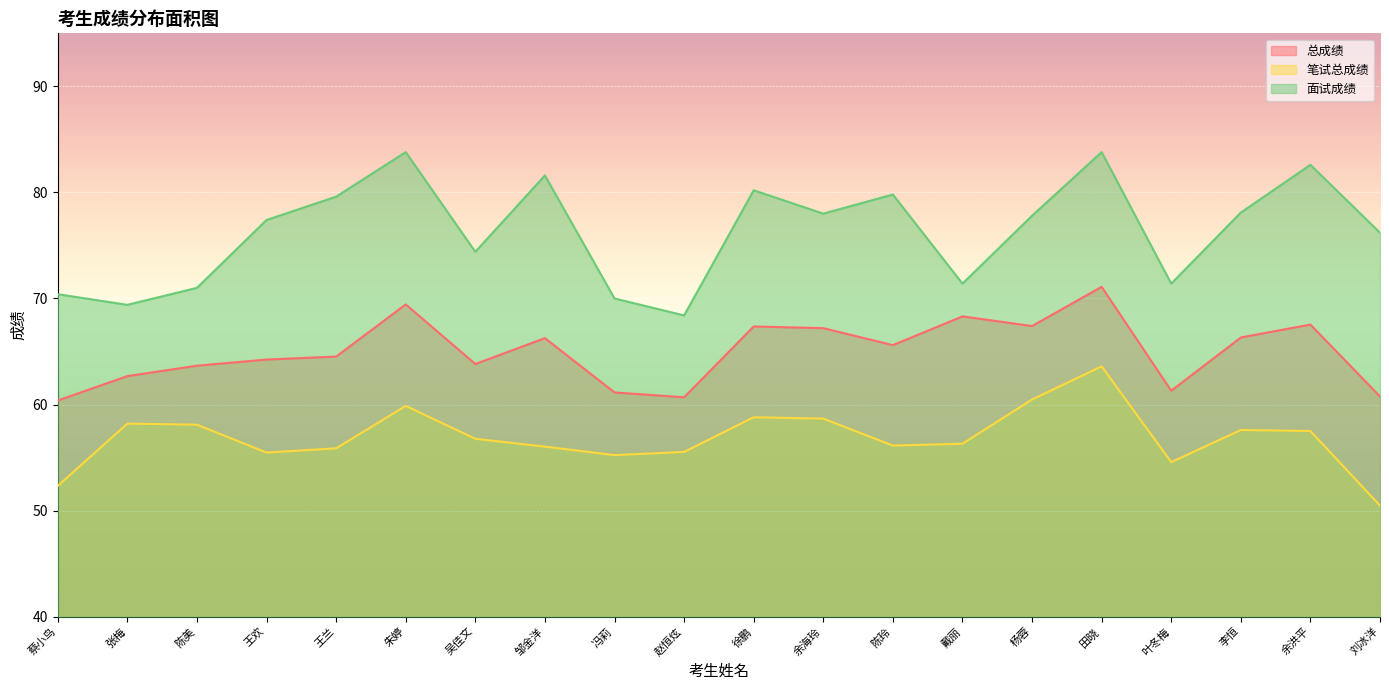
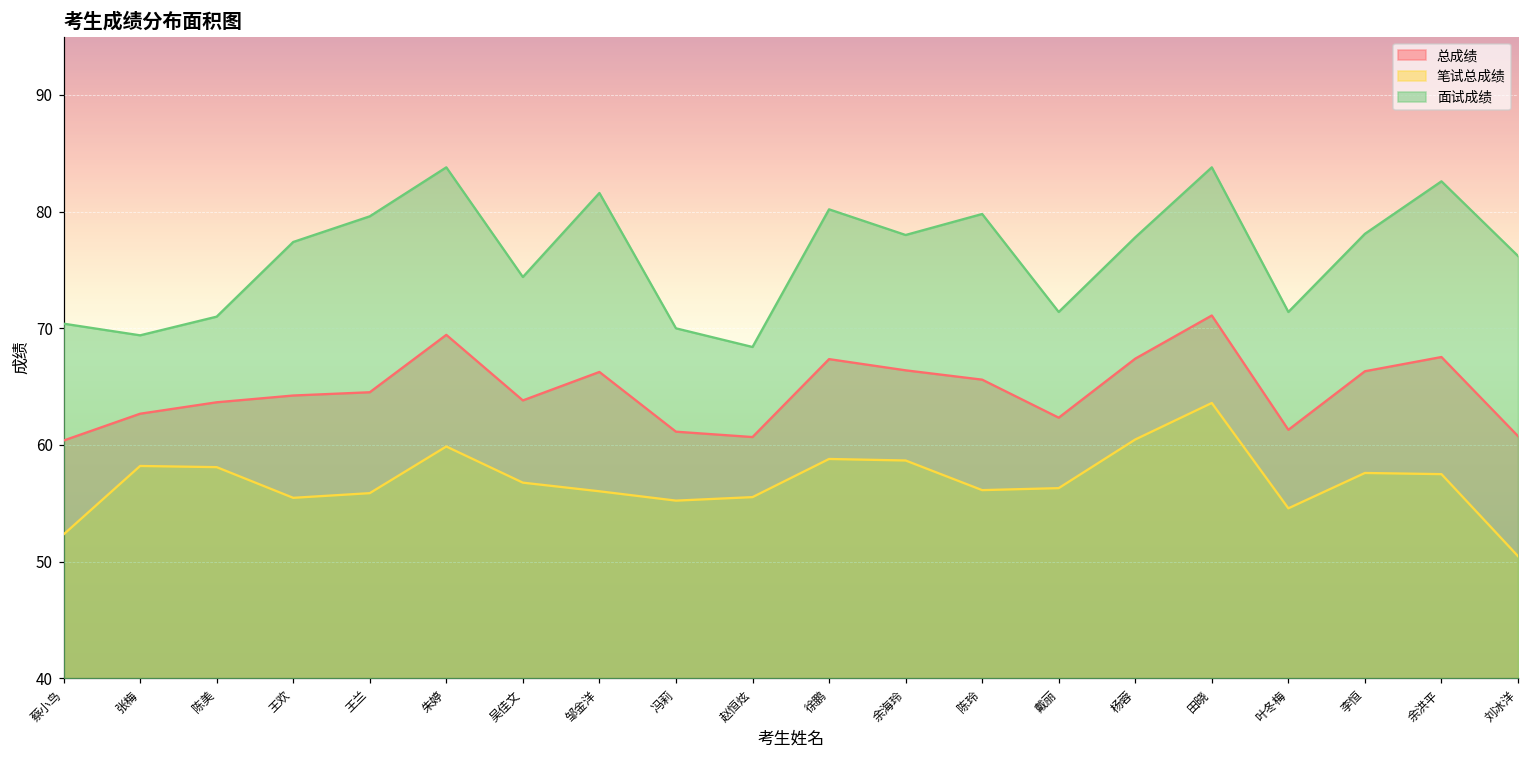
  {
    "总成绩": {
      "蔡小鸟": 60.4,
      "张梅": 62.7,
      "陈美": 63.7,
      "王欢": 64.2,
      "王兰": 64.5,
      "朱婷": 69.4,
      "吴佳文": 63.8,
      "邹金洋": 66.3,
      "冯莉": 61.1,
      "赵恒炫": 60.7,
      "徐鹏": 67.4,
-     "余海玲": 67.2,
+     "余海玲": 66.4,
      "陈玲": 65.6,
-     "戴丽": 68.3,
+     "戴丽": 62.3,
      "杨蓉": 67.4,
      "田晓": 71.1,
      "叶冬梅": 61.3,
      "李恒": 66.3,
      "余洪平": 67.5,
      "刘冰洋": 60.8
    },
    "笔试总成绩": {
      "蔡小鸟": 52.3,
      "张梅": 58.2,
      "陈美": 58.1,
      "王欢": 55.5,
      "王兰": 55.9,
      "朱婷": 59.9,
      "吴佳文": 56.8,
      "邹金洋": 56.0,
      "冯莉": 55.2,
      "赵恒炫": 55.5,
      "徐鹏": 58.8,
      "余海玲": 58.7,
      "陈玲": 56.1,
      "戴丽": 56.3,
      "杨蓉": 60.5,
      "田晓": 63.6,
      "叶冬梅": 54.6,
      "李恒": 57.6,
      "余洪平": 57.5,
      "刘冰洋": 50.5
    },
    "面试成绩": {
      "蔡小鸟": 70.4,
      "张梅": 69.4,
      "陈美": 71.0,
      "王欢": 77.4,
      "王兰": 79.6,
      "朱婷": 83.8,
      "吴佳文": 74.4,
      "邹金洋": 81.6,
      "冯莉": 70.0,
      "赵恒炫": 68.4,
      "徐鹏": 80.2,
      "余海玲": 78.0,
      "陈玲": 79.8,
      "戴丽": 71.4,
      "杨蓉": 77.8,
      "田晓": 83.8,
      "叶冬梅": 71.4,
      "李恒": 78.1,
      "余洪平": 82.6,
      "刘冰洋": 76.2
    }
  }
